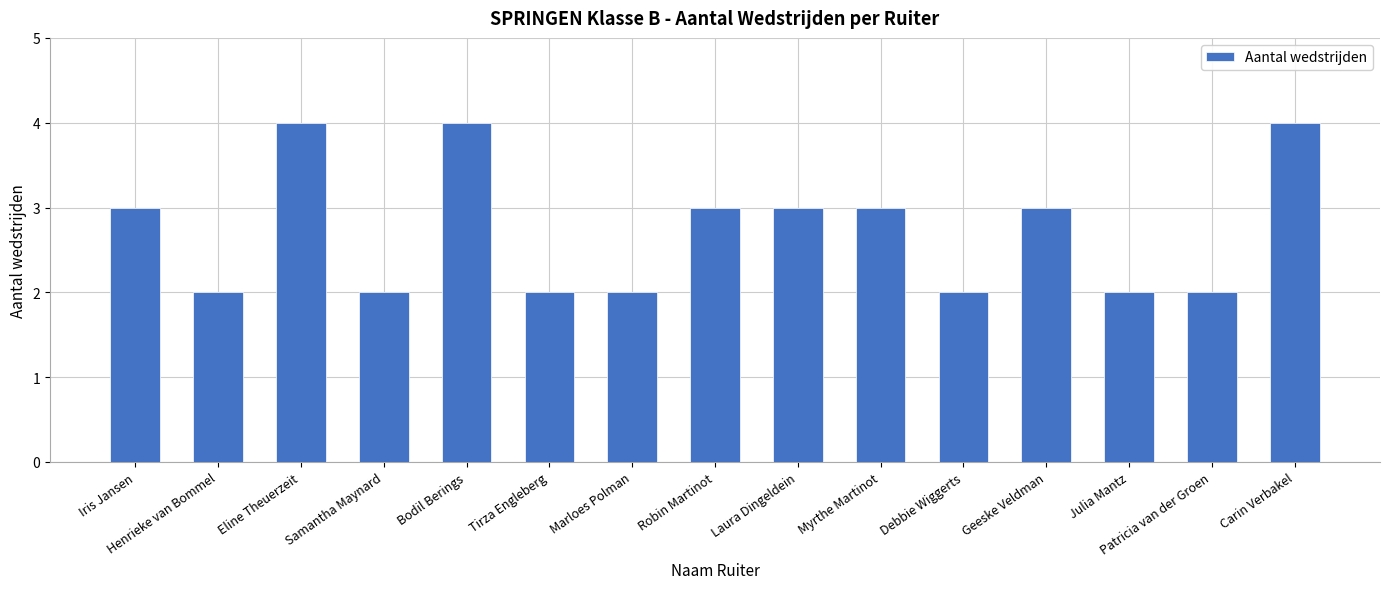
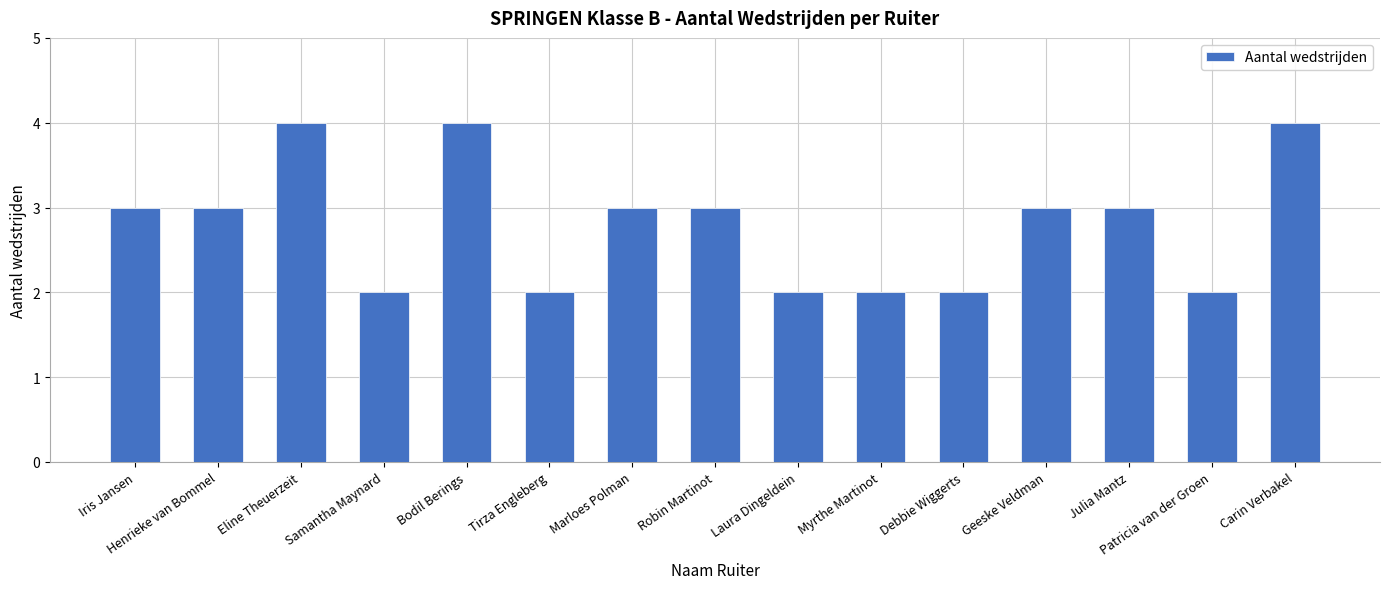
  {
    "Iris Jansen": 3,
-   "Henrieke van Bommel": 2,
+   "Henrieke van Bommel": 3,
    "Eline Theuerzeit": 4,
    "Samantha Maynard": 2,
    "Bodil Berings": 4,
    "Tirza Engleberg": 2,
-   "Marloes Polman": 2,
+   "Marloes Polman": 3,
    "Robin Martinot": 3,
-   "Laura Dingeldein": 3,
-   "Myrthe Martinot": 3,
+   "Laura Dingeldein": 2,
+   "Myrthe Martinot": 2,
    "Debbie Wiggerts": 2,
    "Geeske Veldman": 3,
-   "Julia Mantz": 2,
+   "Julia Mantz": 3,
    "Patricia van der Groen": 2,
    "Carin Verbakel": 4
  }
